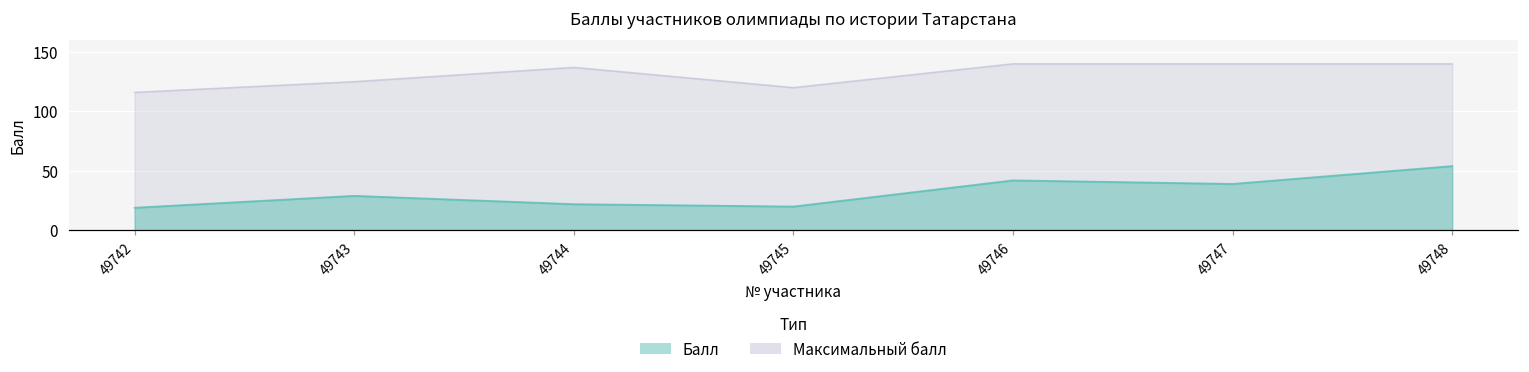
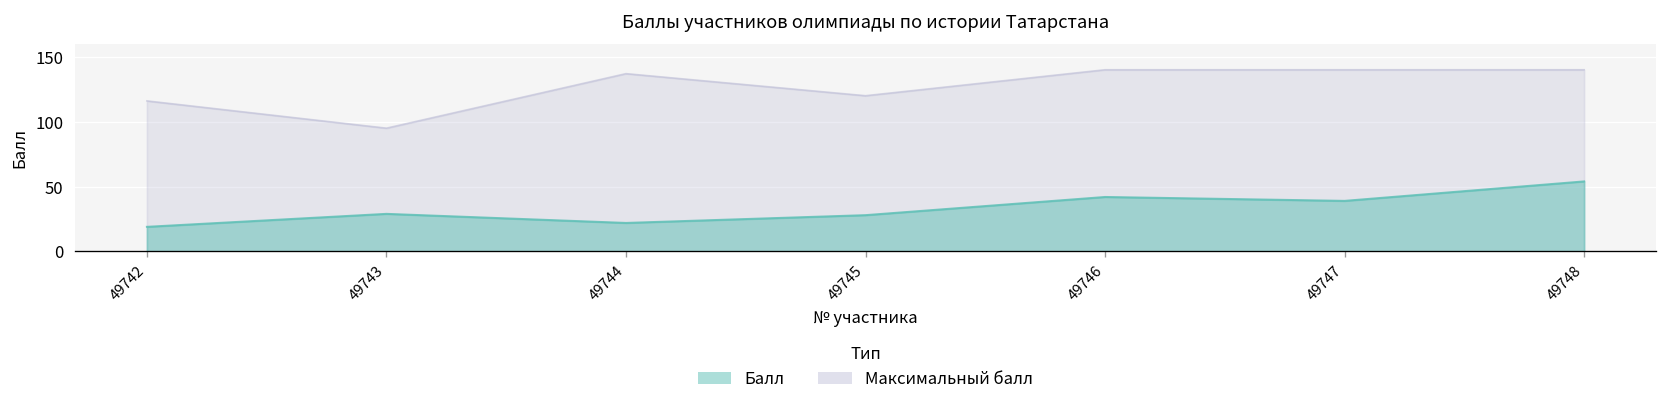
  {
    "Максимальный балл": {
      "49742": 116,
-     "49743": 125,
+     "49743": 95,
      "49744": 137,
      "49745": 120,
      "49746": 140,
      "49747": 140,
      "49748": 140
    },
    "Балл": {
      "49742": 19,
      "49743": 29,
      "49744": 22,
-     "49745": 20,
+     "49745": 28,
      "49746": 42,
      "49747": 39,
      "49748": 54
    }
  }
